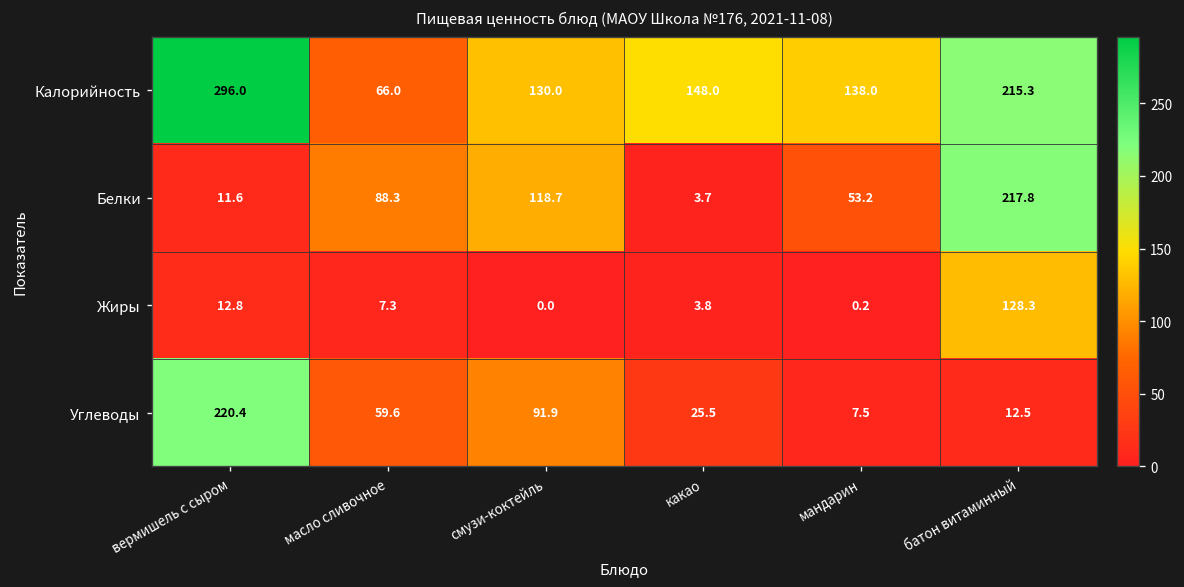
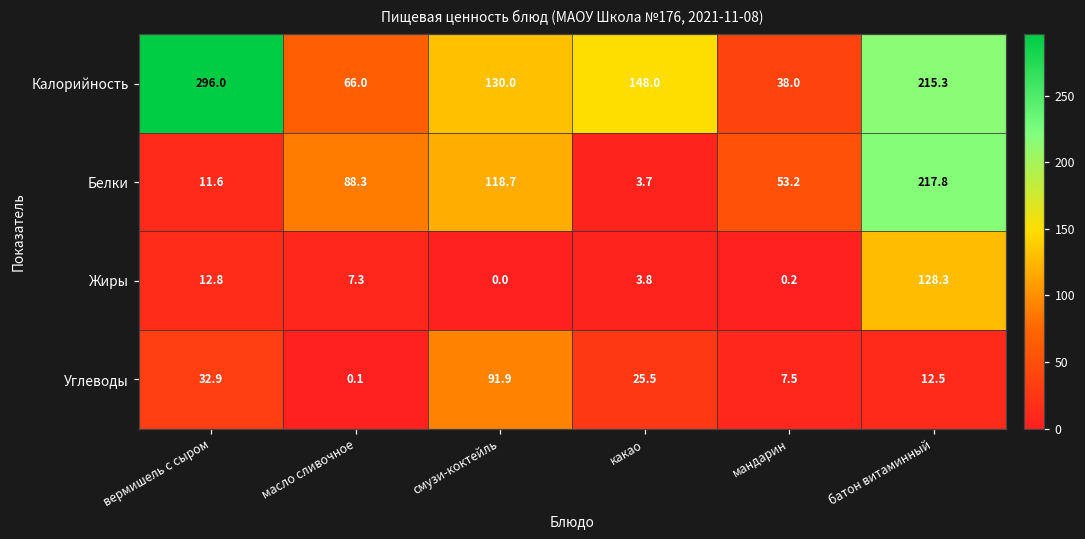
  {
    "Калорийность": {
      "вермишель с сыром": 296.0,
      "масло сливочное": 66.0,
      "смузи-коктейль": 130.0,
      "какао": 148.0,
-     "мандарин": 138.0,
+     "мандарин": 38.0,
      "батон витаминный": 215.3
    },
    "Белки": {
      "вермишель с сыром": 11.6,
      "масло сливочное": 88.3,
      "смузи-коктейль": 118.7,
      "какао": 3.7,
      "мандарин": 53.2,
      "батон витаминный": 217.8
    },
    "Жиры": {
      "вермишель с сыром": 12.8,
      "масло сливочное": 7.3,
      "смузи-коктейль": 0.0,
      "какао": 3.8,
      "мандарин": 0.2,
      "батон витаминный": 128.3
    },
    "Углеводы": {
-     "вермишель с сыром": 220.4,
-     "масло сливочное": 59.6,
+     "вермишель с сыром": 32.9,
+     "масло сливочное": 0.1,
      "смузи-коктейль": 91.9,
      "какао": 25.5,
      "мандарин": 7.5,
      "батон витаминный": 12.5
    }
  }
